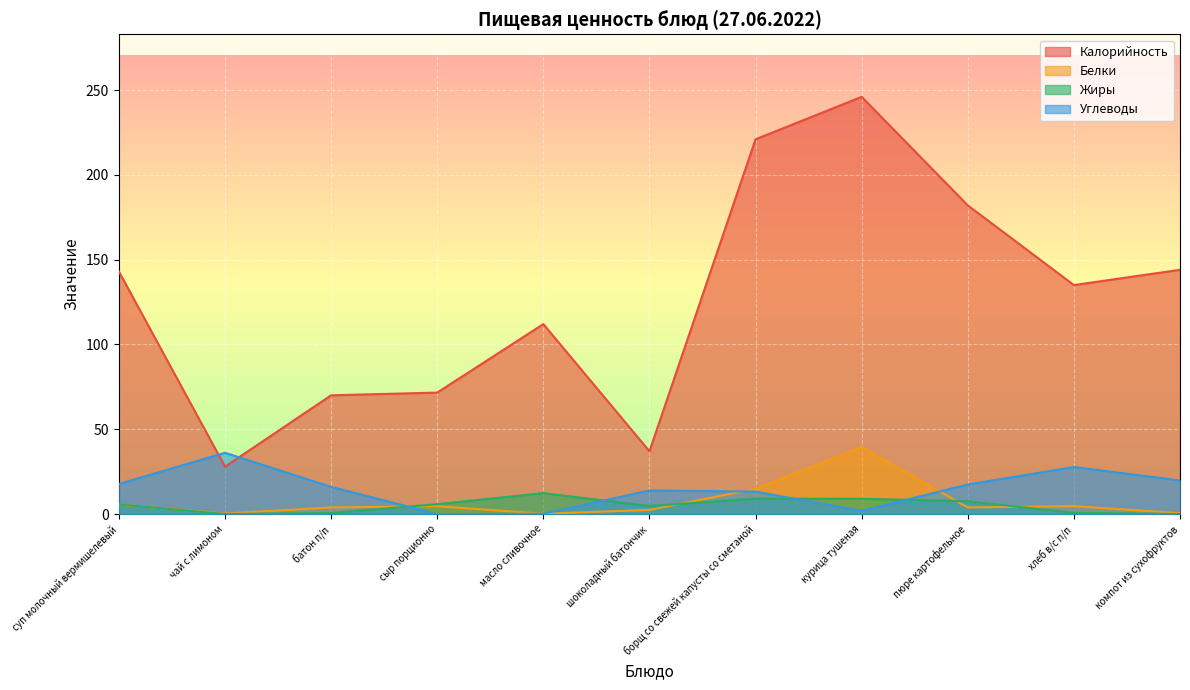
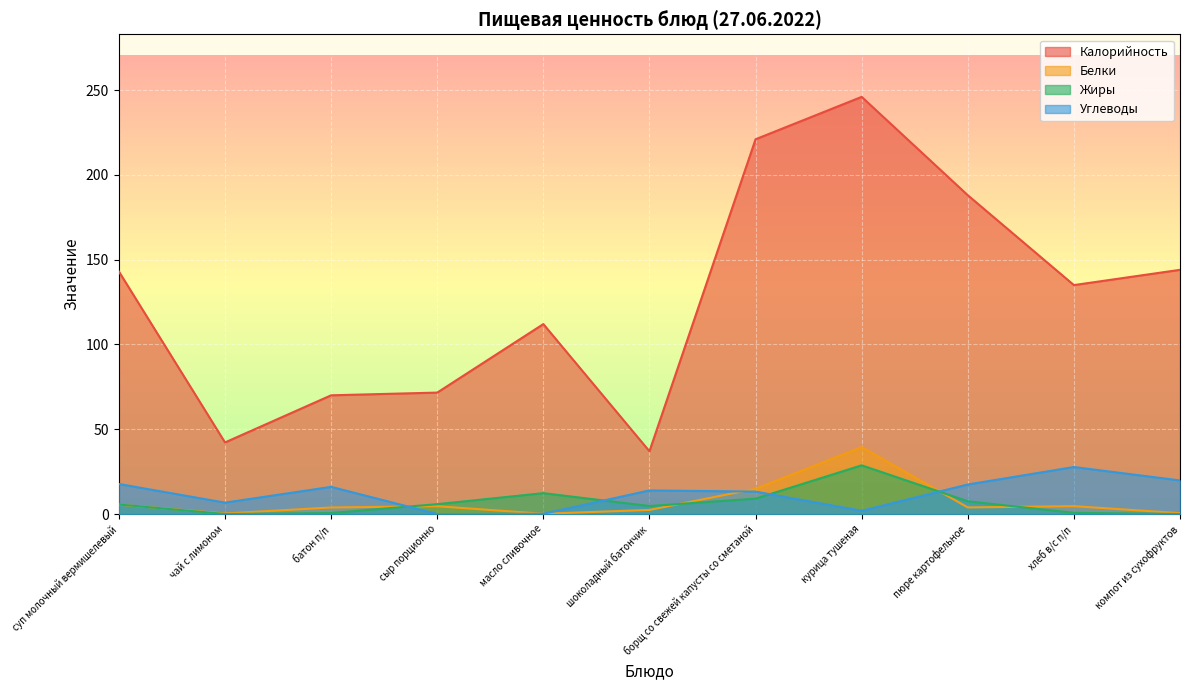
  {
    "Калорийность": {
      "суп молочный вермишелевый": 143,
-     "чай с лимоном": 28,
+     "чай с лимоном": 42,
      "батон п/п": 70,
      "сыр порционно": 72,
      "масло сливочное": 112,
      "шоколадный батончик": 37,
      "борщ со свежей капусты со сметаной": 221,
      "курица тушеная": 246,
-     "пюре картофельное": 182,
+     "пюре картофельное": 188,
      "хлеб в/с п/п": 135,
      "компот из сухофруктов": 144
    },
    "Белки": {
      "батон п/п": 4,
      "шоколадный батончик": 2,
      "борщ со свежей капусты со сметаной": 15,
      "курица тушеная": 40,
      "пюре картофельное": 4,
      "хлеб в/с п/п": 5
    },
    "Жиры": {
      "батон п/п": 1,
      "масло сливочное": 12,
      "шоколадный батончик": 5,
      "борщ со свежей капусты со сметаной": 9,
-     "курица тушеная": 9,
+     "курица тушеная": 29,
      "пюре картофельное": 8,
      "хлеб в/с п/п": 1
    },
    "Углеводы": {
      "суп молочный вермишелевый": 18,
-     "чай с лимоном": 36,
+     "чай с лимоном": 7,
      "батон п/п": 16,
      "сыр порционно": 0,
      "шоколадный батончик": 14,
      "борщ со свежей капусты со сметаной": 13,
      "курица тушеная": 2,
      "пюре картофельное": 17,
      "хлеб в/с п/п": 28,
      "компот из сухофруктов": 20
    }
  }
